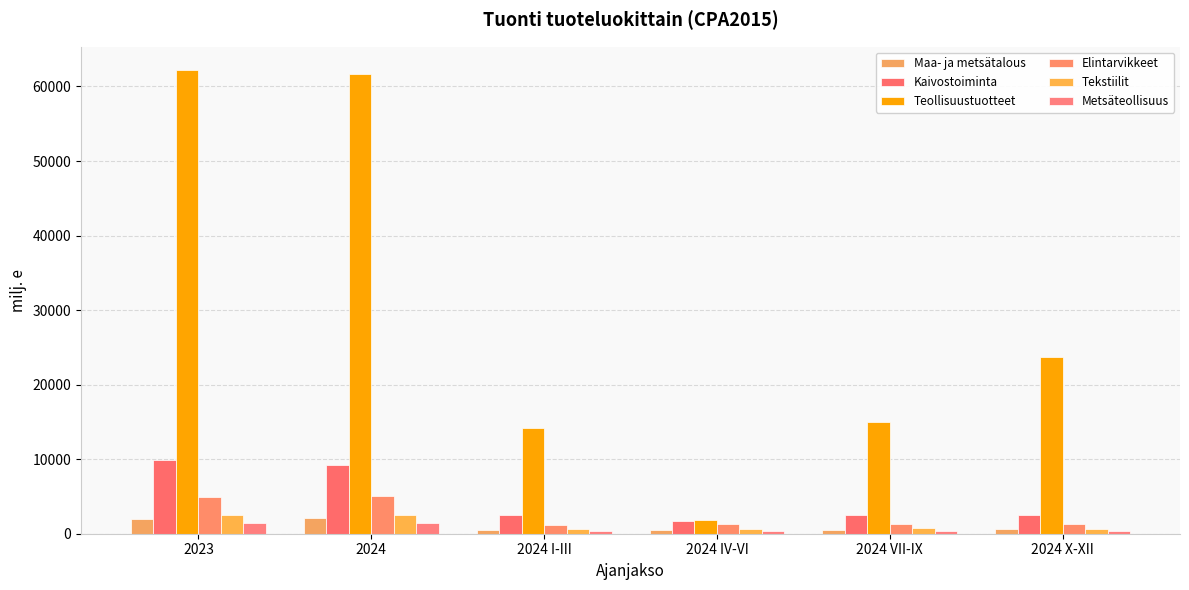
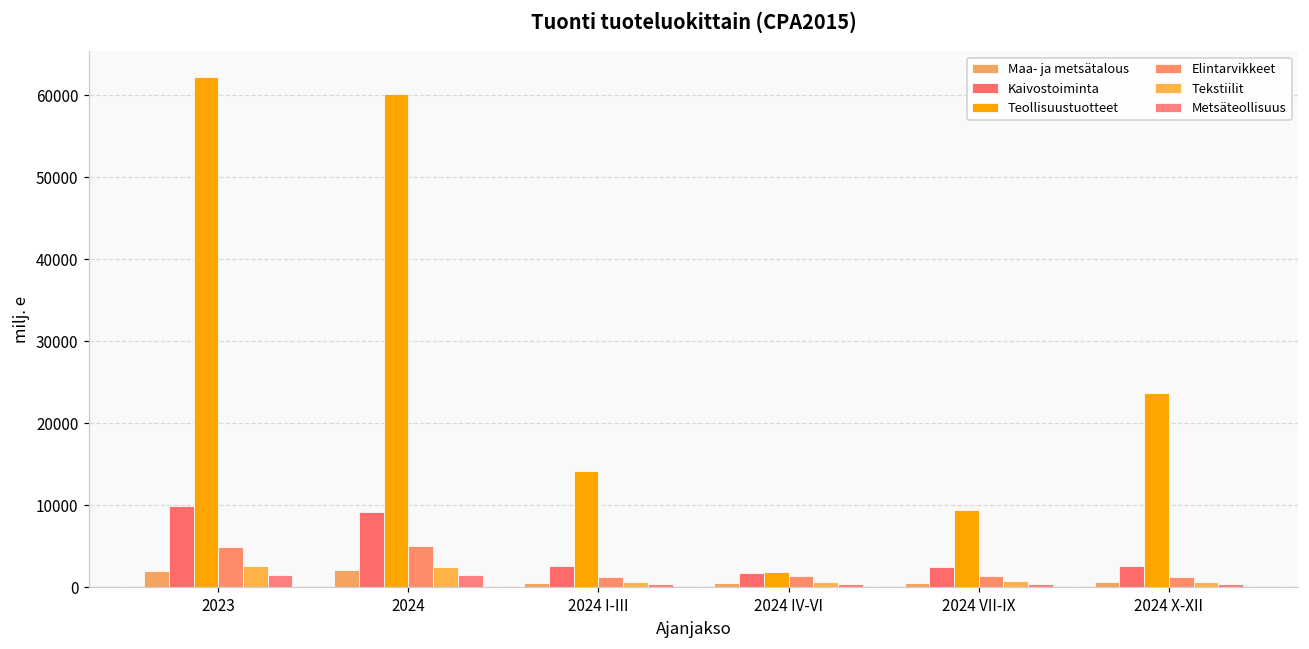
  {
    "Teollisuustuotteet": {
      "2023": 62000,
-     "2024": 62000,
+     "2024": 60000,
      "2024 I-III": 14000,
      "2024 IV-VI": 2000,
-     "2024 VII-IX": 15000,
+     "2024 VII-IX": 9000,
      "2024 X-XII": 24000
    }
  }
